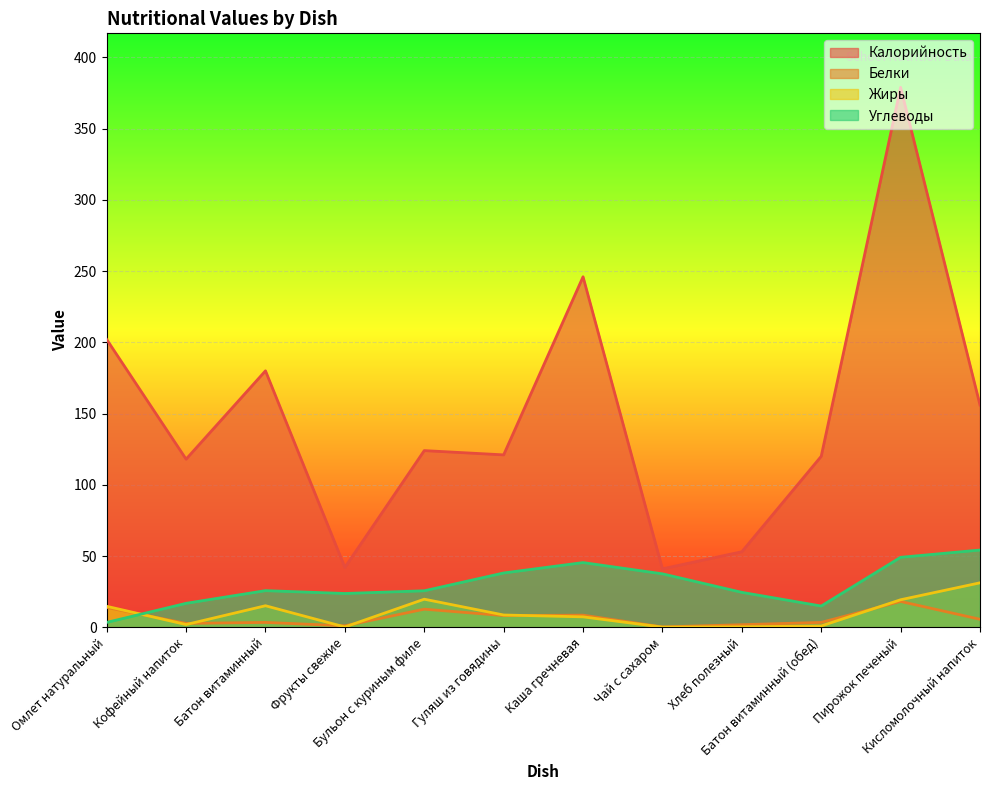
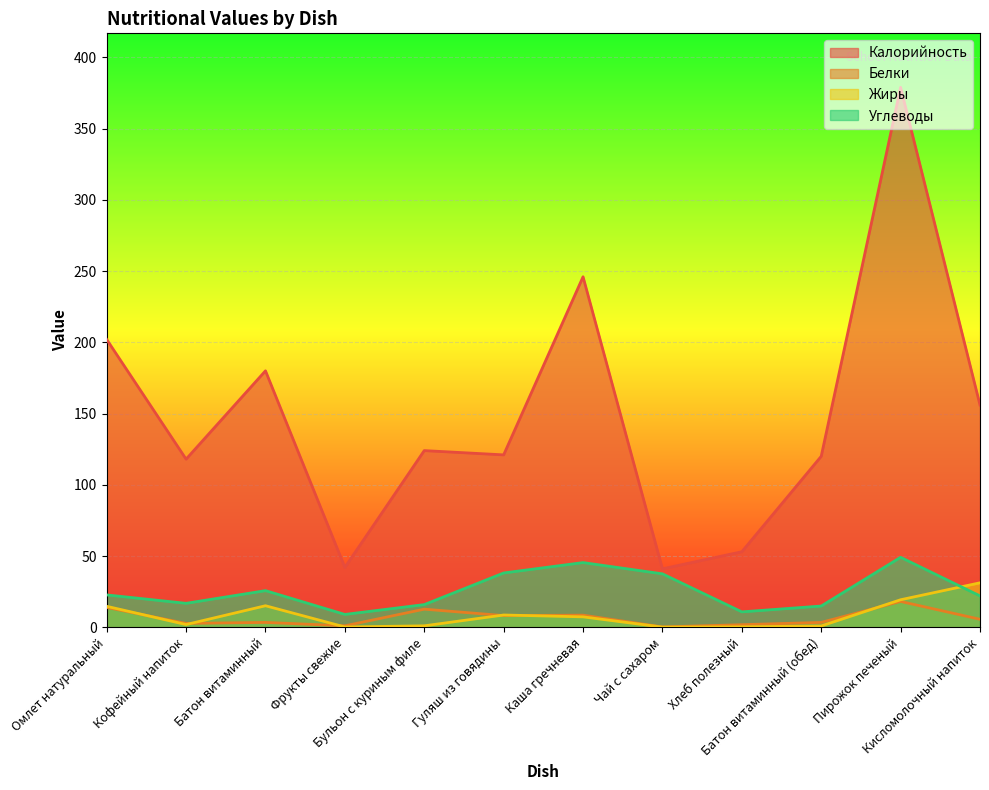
  {
    "Жиры": {
      "Батон витаминный": 15,
-     "Бульон с куриным филе": 20,
+     "Бульон с куриным филе": 1,
      "Батон витаминный (обед)": 1,
      "Кисломолочный напиток": 31
    },
    "Углеводы": {
-     "Омлет натуральный": 3,
+     "Омлет натуральный": 23,
      "Кофейный напиток": 17,
      "Батон витаминный": 26,
-     "Фрукты свежие": 24,
-     "Бульон с куриным филе": 26,
+     "Фрукты свежие": 9,
+     "Бульон с куриным филе": 16,
      "Гуляш из говядины": 38,
      "Каша гречневая": 45,
      "Чай с сахаром": 38,
-     "Хлеб полезный": 25,
+     "Хлеб полезный": 11,
      "Батон витаминный (обед)": 15,
      "Пирожок печеный": 49,
-     "Кисломолочный напиток": 54
+     "Кисломолочный напиток": 22
    }
  }
